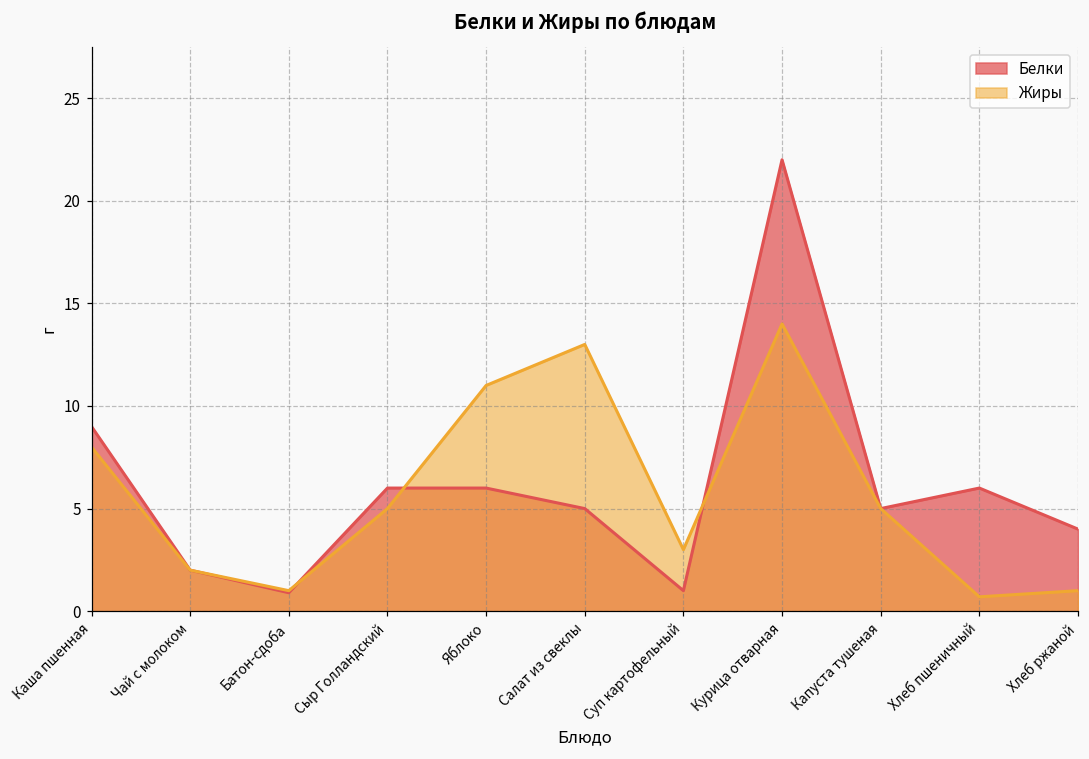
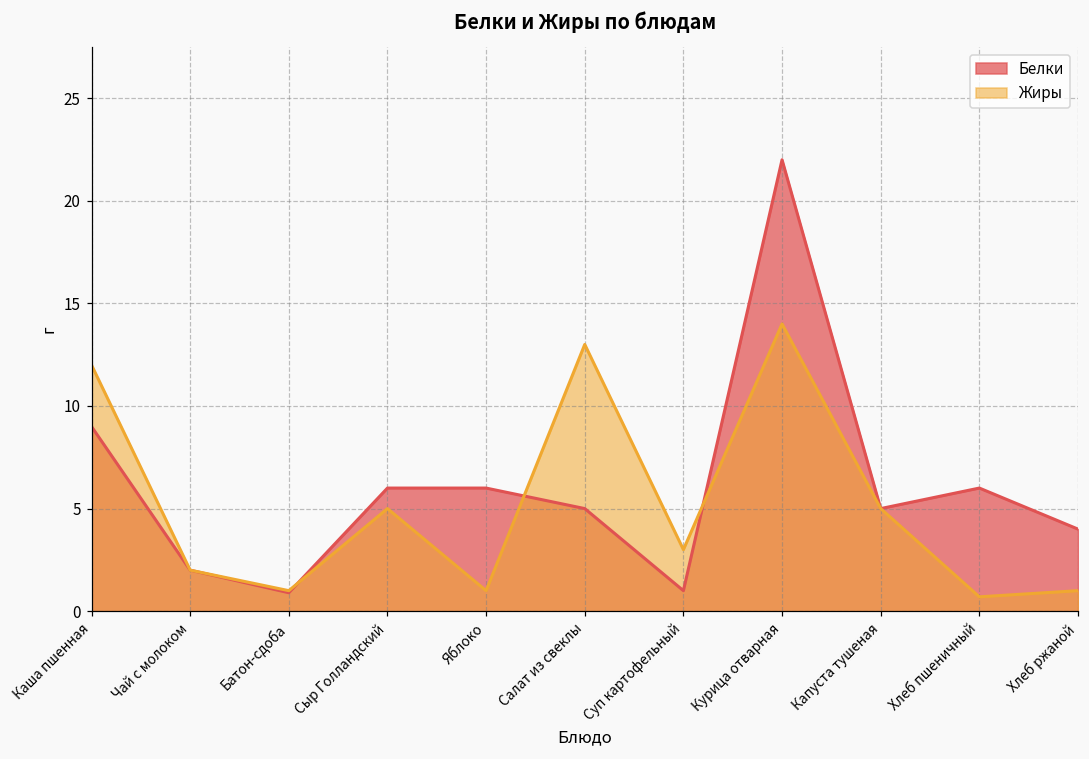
  {
    "Белки": {
      "Каша пшенная": 9,
      "Сыр Голландский": 6,
      "Яблоко": 6,
      "Салат из свеклы": 5,
      "Суп картофельный": 1,
      "Курица отварная": 22,
      "Хлеб пшеничный": 6,
      "Хлеб ржаной": 4
    },
    "Жиры": {
-     "Каша пшенная": 8,
+     "Каша пшенная": 12,
      "Сыр Голландский": 5,
-     "Яблоко": 11,
+     "Яблоко": 1,
      "Салат из свеклы": 13,
      "Суп картофельный": 3,
      "Курица отварная": 14,
      "Хлеб пшеничный": 0.7,
      "Хлеб ржаной": 1
    }
  }
